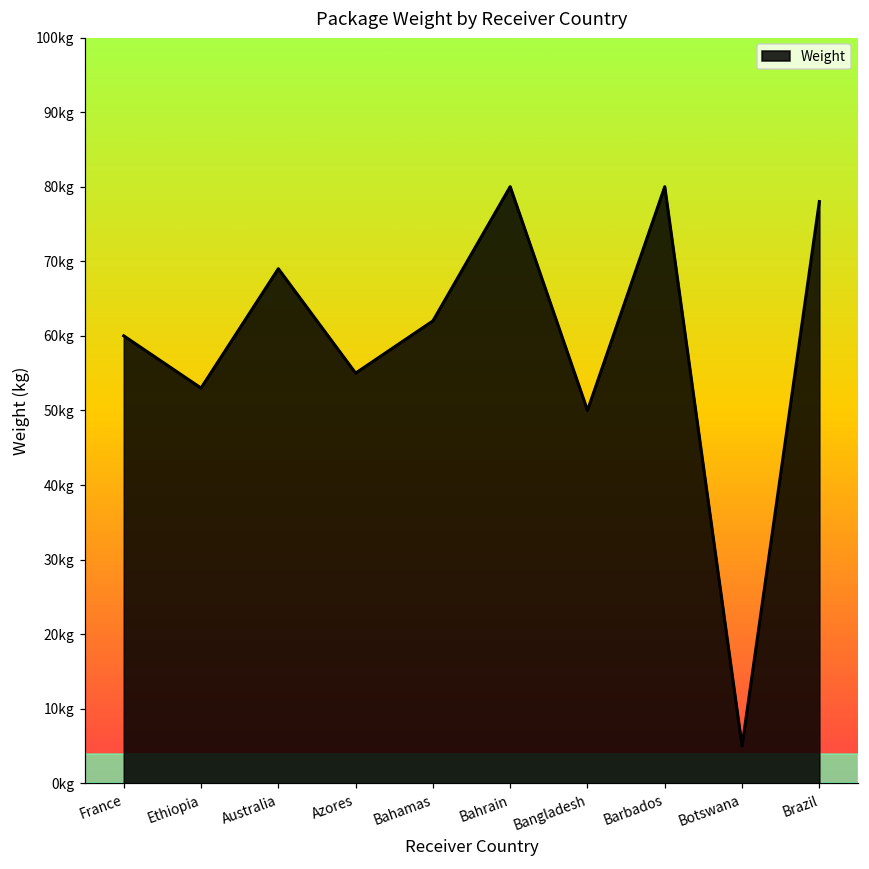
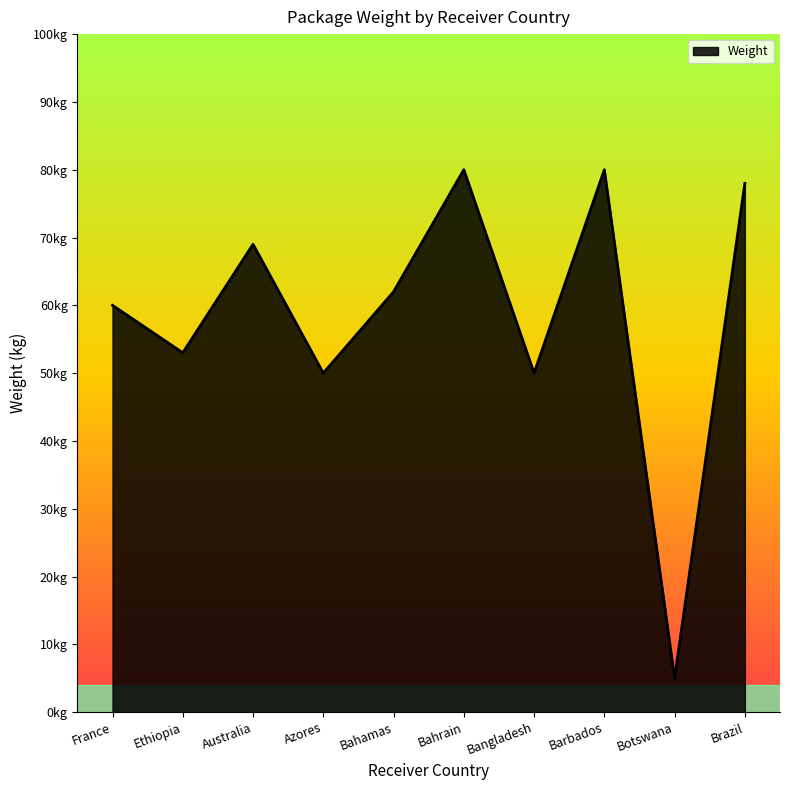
  {
    "France": "60kg",
    "Ethiopia": "53kg",
    "Australia": "69kg",
-   "Azores": "55kg",
+   "Azores": "50kg",
    "Bahamas": "62kg",
    "Bahrain": "80kg",
    "Bangladesh": "50kg",
    "Barbados": "80kg",
    "Botswana": "5kg",
    "Brazil": "78kg"
  }
